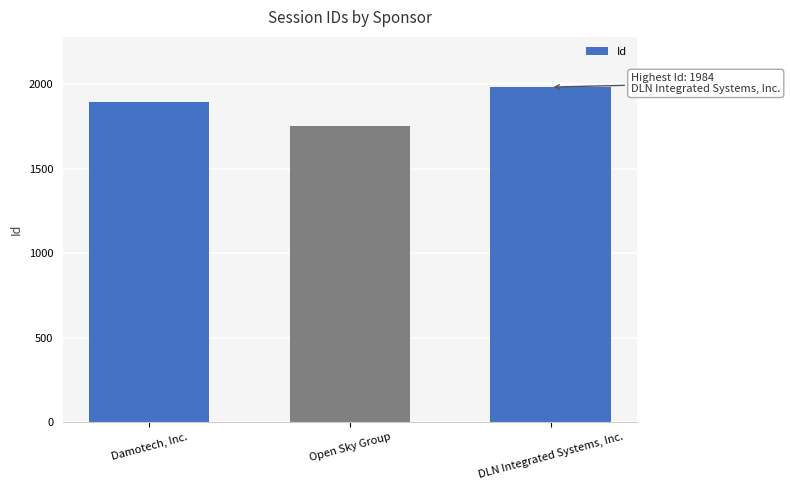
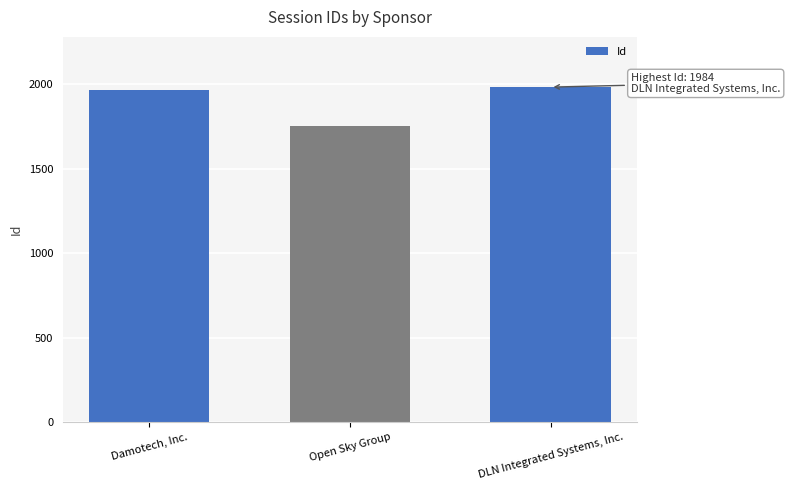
  {
-   "Damotech, Inc.": 1900,
+   "Damotech, Inc.": 1970,
    "Open Sky Group": 1750
  }
